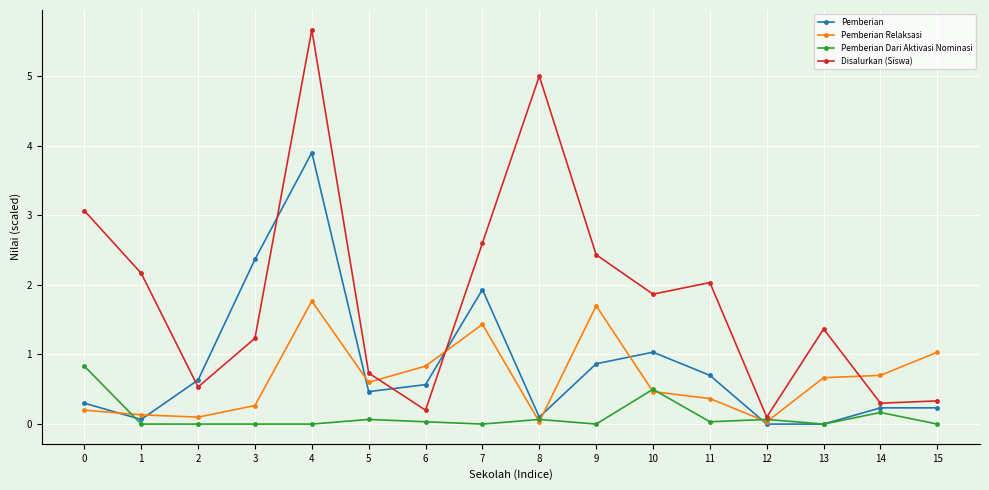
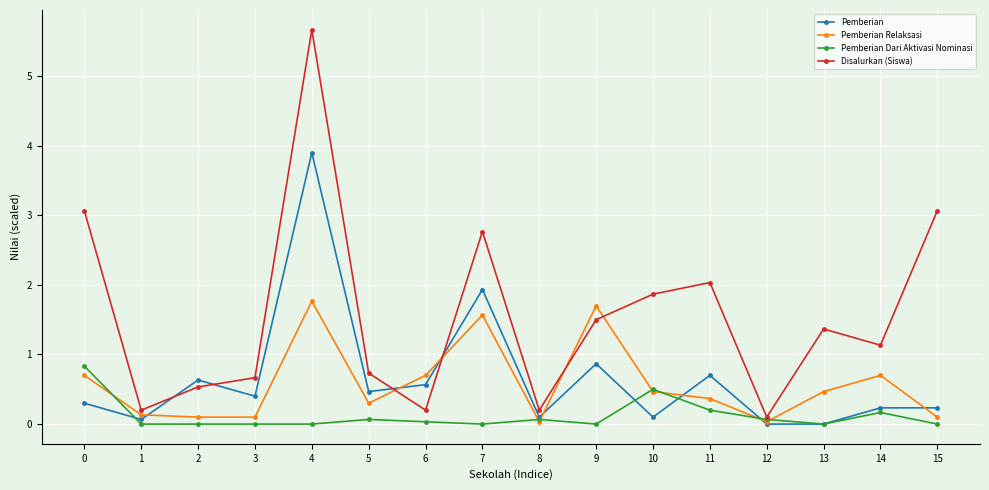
  {
    "Pemberian": {
      "0": 0.3,
      "1": 0.1,
      "2": 0.6,
-     "3": 2.4,
+     "3": 0.4,
      "4": 3.9,
      "5": 0.5,
      "6": 0.6,
      "7": 1.9,
      "9": 0.9,
-     "10": 1.0,
+     "10": 0.1,
      "11": 0.7,
      "14": 0.2,
      "15": 0.2
    },
    "Pemberian Relaksasi": {
-     "0": 0.2,
+     "0": 0.7,
      "1": 0.1,
      "2": 0.1,
-     "3": 0.3,
+     "3": 0.1,
      "4": 1.8,
-     "5": 0.6,
-     "6": 0.8,
-     "7": 1.4,
+     "5": 0.3,
+     "6": 0.7,
+     "7": 1.6,
      "9": 1.7,
      "11": 0.4,
-     "13": 0.7,
+     "13": 0.5,
      "14": 0.7,
-     "15": 1.0
+     "15": 0.1
    },
    "Pemberian Dari Aktivasi Nominasi": {
      "0": 0.8,
      "1": 0.0,
      "2": 0.0,
      "3": 0.0,
      "4": 0.0,
      "5": 0.1,
      "6": 0.0,
      "7": 0.0,
      "9": 0.0,
-     "11": 0.0,
+     "11": 0.2,
      "14": 0.2,
      "15": 0.0
    },
    "Disalurkan (Siswa)": {
      "0": 3.1,
-     "1": 2.2,
+     "1": 0.2,
      "2": 0.5,
-     "3": 1.2,
+     "3": 0.7,
      "4": 5.7,
      "5": 0.7,
      "6": 0.2,
-     "7": 2.6,
-     "8": 5.0,
-     "9": 2.4,
+     "7": 2.8,
+     "8": 0.2,
+     "9": 1.5,
      "10": 1.9,
      "11": 2.0,
      "13": 1.4,
-     "14": 0.3,
-     "15": 0.3
+     "14": 1.1,
+     "15": 3.1
    }
  }
